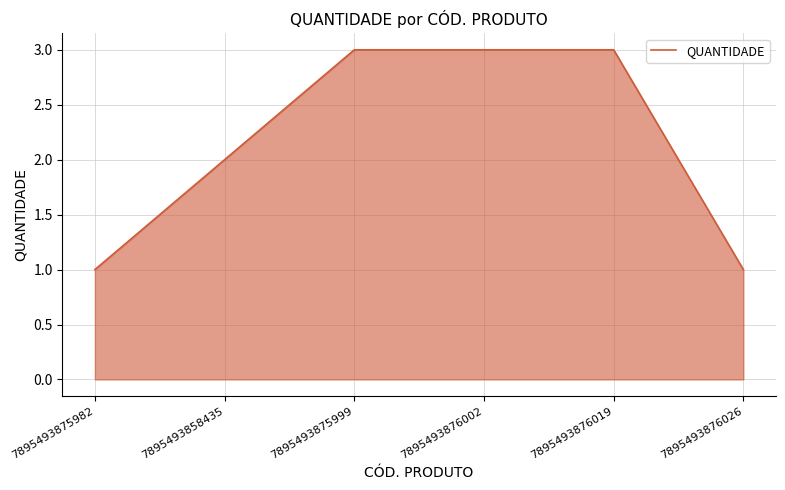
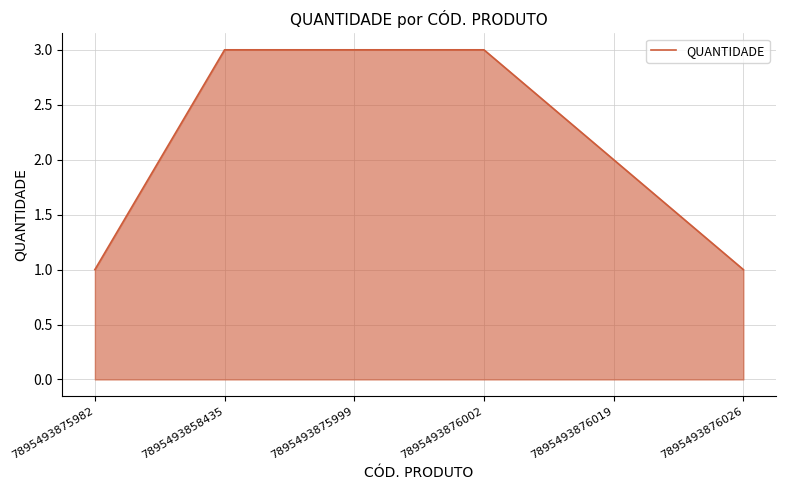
  {
    "7895493875982": 1,
-   "7895493858435": 2,
+   "7895493858435": 3,
    "7895493875999": 3,
    "7895493876002": 3,
-   "7895493876019": 3,
+   "7895493876019": 2,
    "7895493876026": 1
  }
